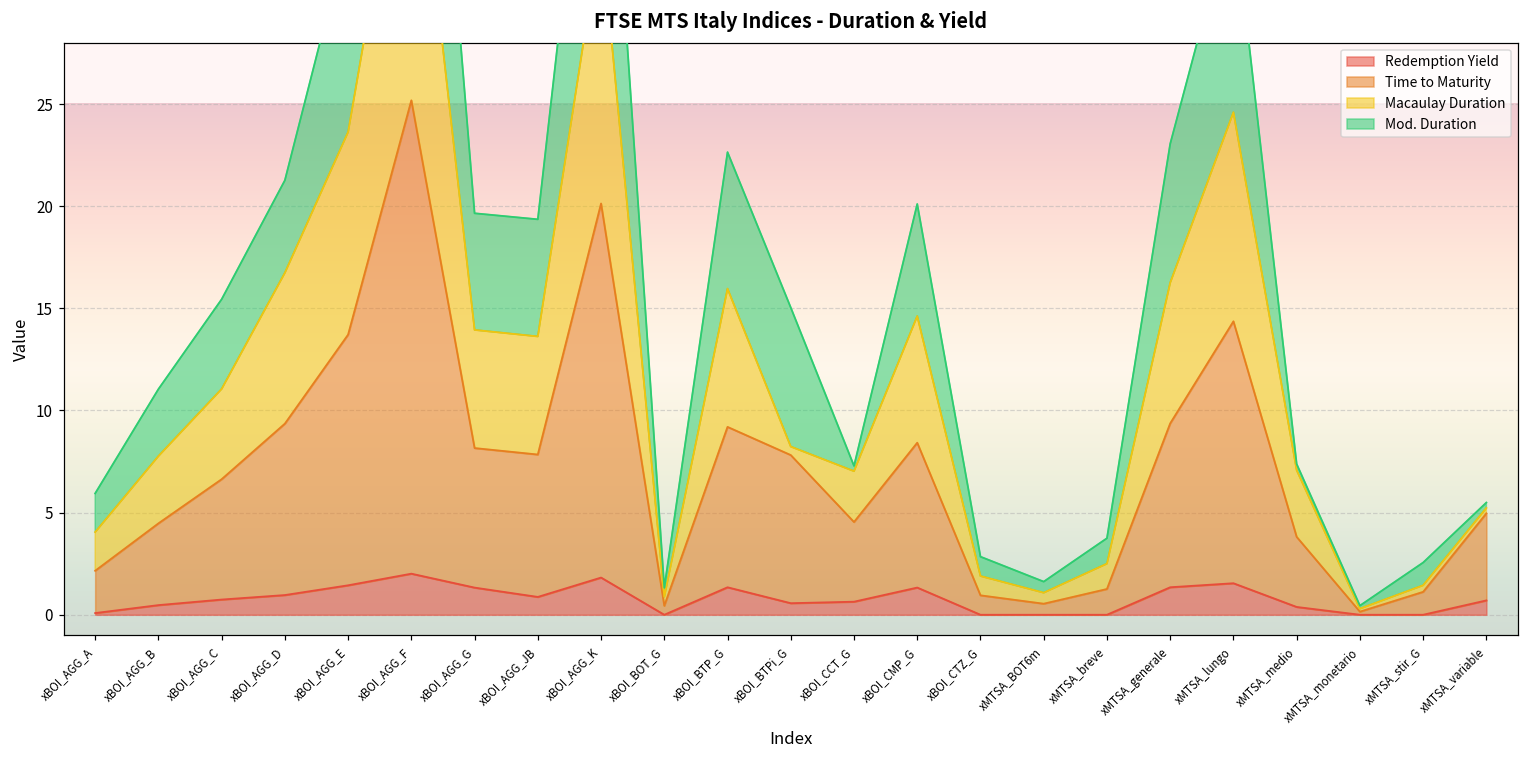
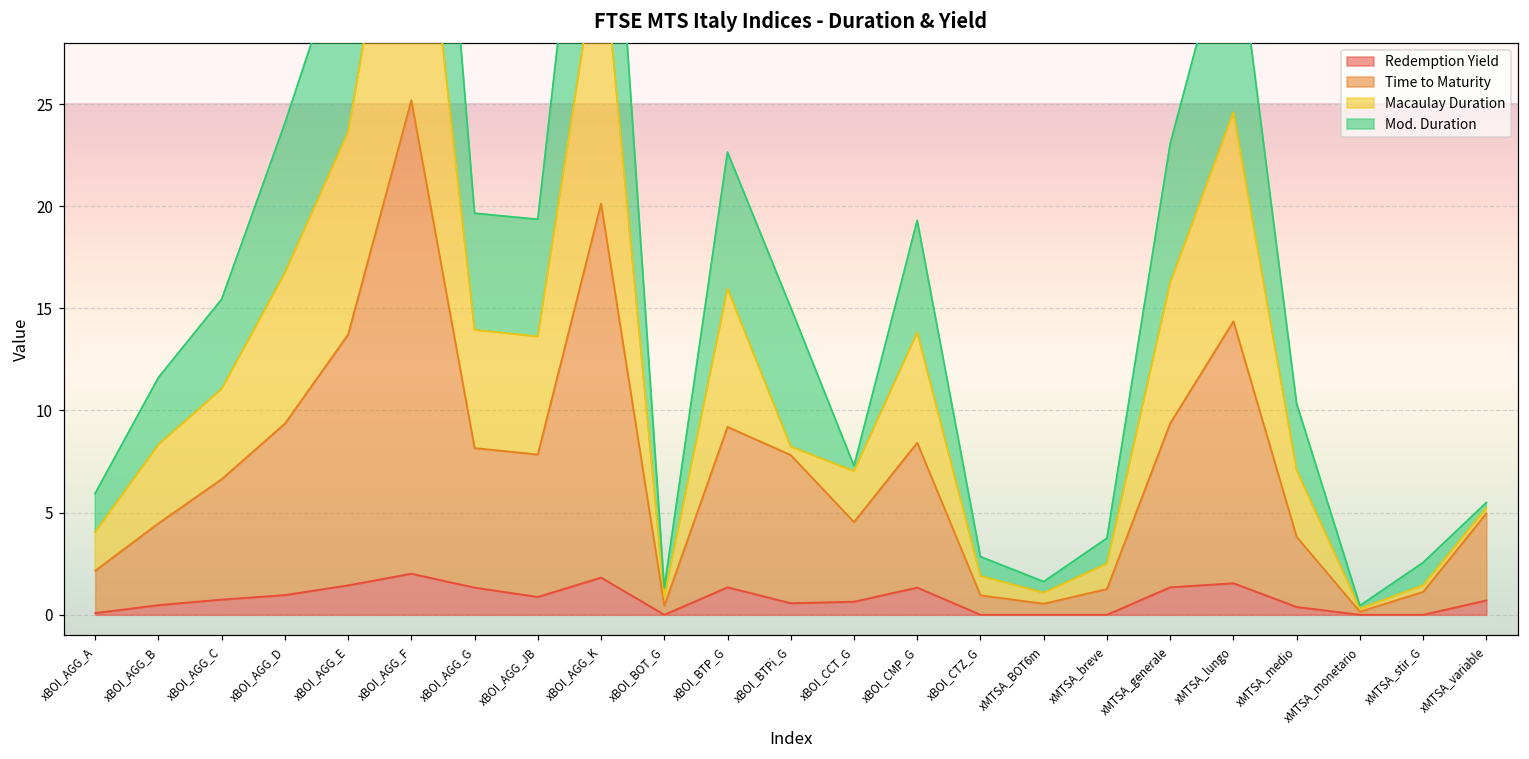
  {
    "Macaulay Duration": {
      "xBOI_AGG_A": 1.9,
-     "xBOI_AGG_B": 3.3,
+     "xBOI_AGG_B": 3.9,
      "xBOI_AGG_C": 4.4,
      "xBOI_AGG_D": 7.4,
      "xBOI_AGG_E": 9.9,
      "xBOI_AGG_G": 5.8,
      "xBOI_AGG_JB": 5.8,
      "xBOI_BOT_G": 0.4,
      "xBOI_BTP_G": 6.8,
      "xBOI_BTPi_G": 0.4,
      "xBOI_CCT_G": 2.5,
-     "xBOI_CMP_G": 6.2,
+     "xBOI_CMP_G": 5.4,
      "xBOI_CTZ_G": 0.9,
      "xMTSA_BOT6m": 0.5,
      "xMTSA_breve": 1.2,
      "xMTSA_generale": 6.9,
      "xMTSA_lungo": 10.2,
      "xMTSA_medio": 3.3,
      "xMTSA_monetario": 0.1,
      "xMTSA_stir_G": 0.3,
      "xMTSA_variable": 0.3
    },
    "Mod. Duration": {
      "xBOI_AGG_A": 1.9,
      "xBOI_AGG_B": 3.3,
      "xBOI_AGG_C": 4.4,
-     "xBOI_AGG_D": 4.5,
+     "xBOI_AGG_D": 7.3,
      "xBOI_AGG_G": 5.7,
      "xBOI_AGG_JB": 5.7,
      "xBOI_BOT_G": 0.4,
      "xBOI_BTP_G": 6.7,
      "xBOI_BTPi_G": 6.8,
      "xBOI_CCT_G": 0.3,
      "xBOI_CMP_G": 5.5,
      "xBOI_CTZ_G": 0.9,
      "xMTSA_BOT6m": 0.5,
      "xMTSA_breve": 1.2,
      "xMTSA_generale": 6.8,
-     "xMTSA_medio": 0.3,
+     "xMTSA_medio": 3.3,
      "xMTSA_monetario": 0.1,
      "xMTSA_stir_G": 1.1,
      "xMTSA_variable": 0.3
    }
  }
